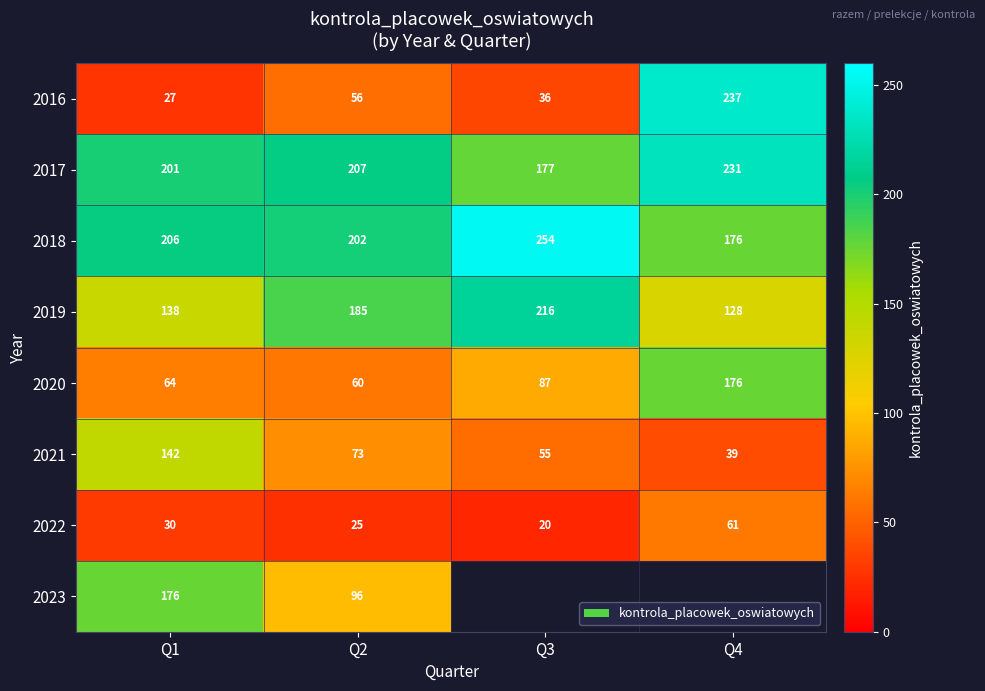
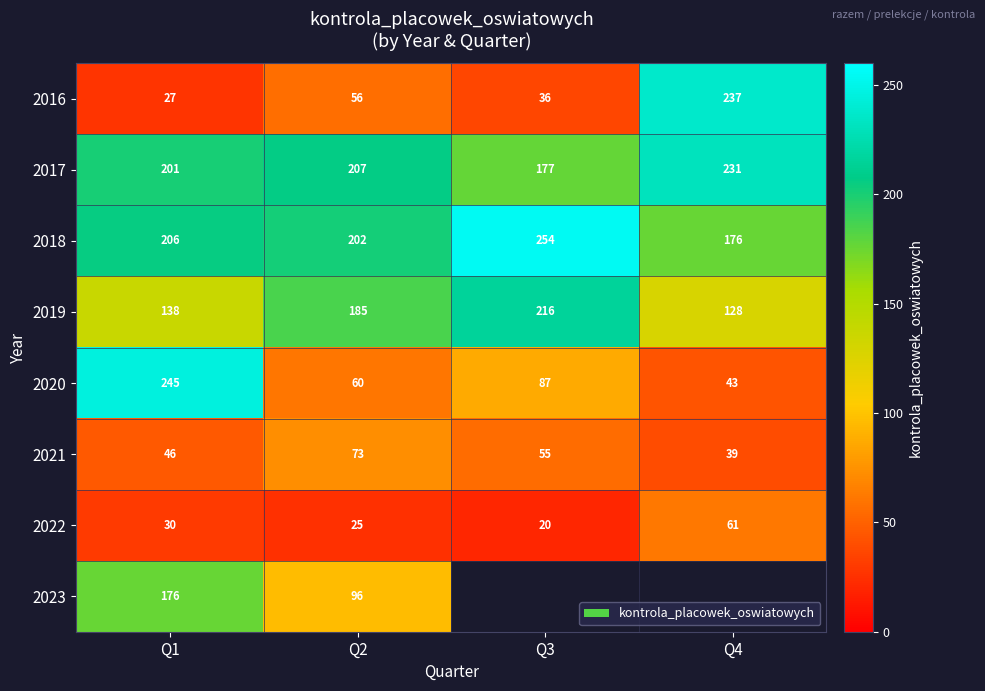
  {
    "2016": {
      "Q1": 27,
      "Q2": 56,
      "Q3": 36,
      "Q4": 237
    },
    "2017": {
      "Q1": 201,
      "Q2": 207,
      "Q3": 177,
      "Q4": 231
    },
    "2018": {
      "Q1": 206,
      "Q2": 202,
      "Q3": 254,
      "Q4": 176
    },
    "2019": {
      "Q1": 138,
      "Q2": 185,
      "Q3": 216,
      "Q4": 128
    },
    "2020": {
-     "Q1": 64,
+     "Q1": 245,
      "Q2": 60,
      "Q3": 87,
-     "Q4": 176
+     "Q4": 43
    },
    "2021": {
-     "Q1": 142,
+     "Q1": 46,
      "Q2": 73,
      "Q3": 55,
      "Q4": 39
    },
    "2022": {
      "Q1": 30,
      "Q2": 25,
      "Q3": 20,
      "Q4": 61
    },
    "2023": {
      "Q1": 176,
      "Q2": 96
    }
  }
